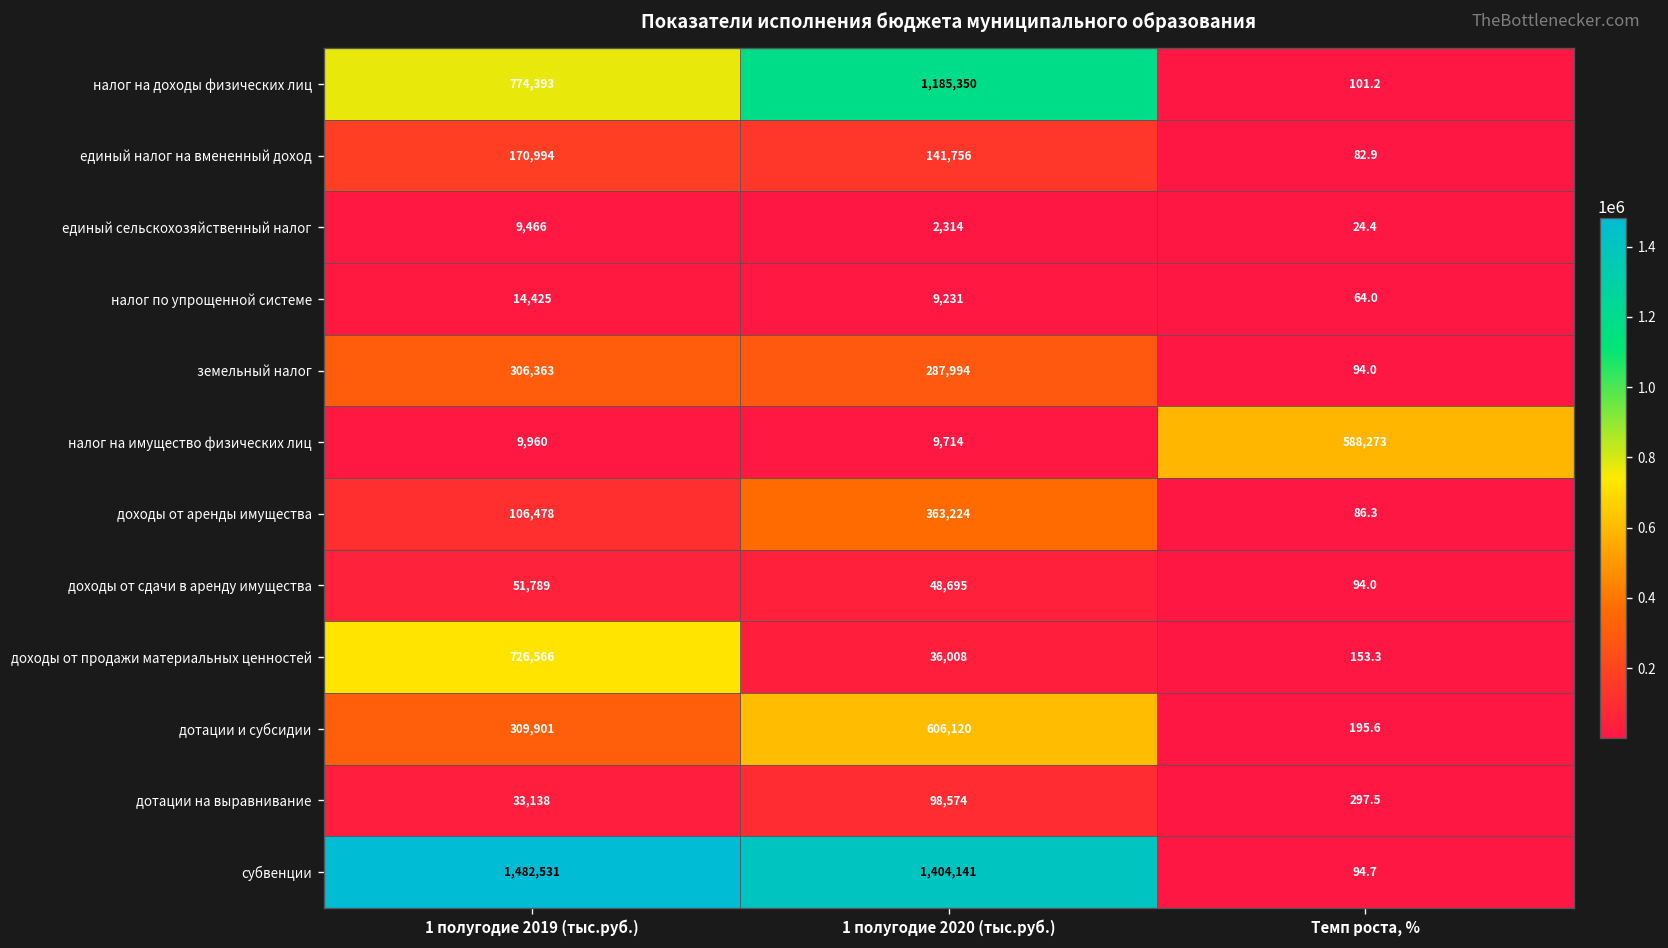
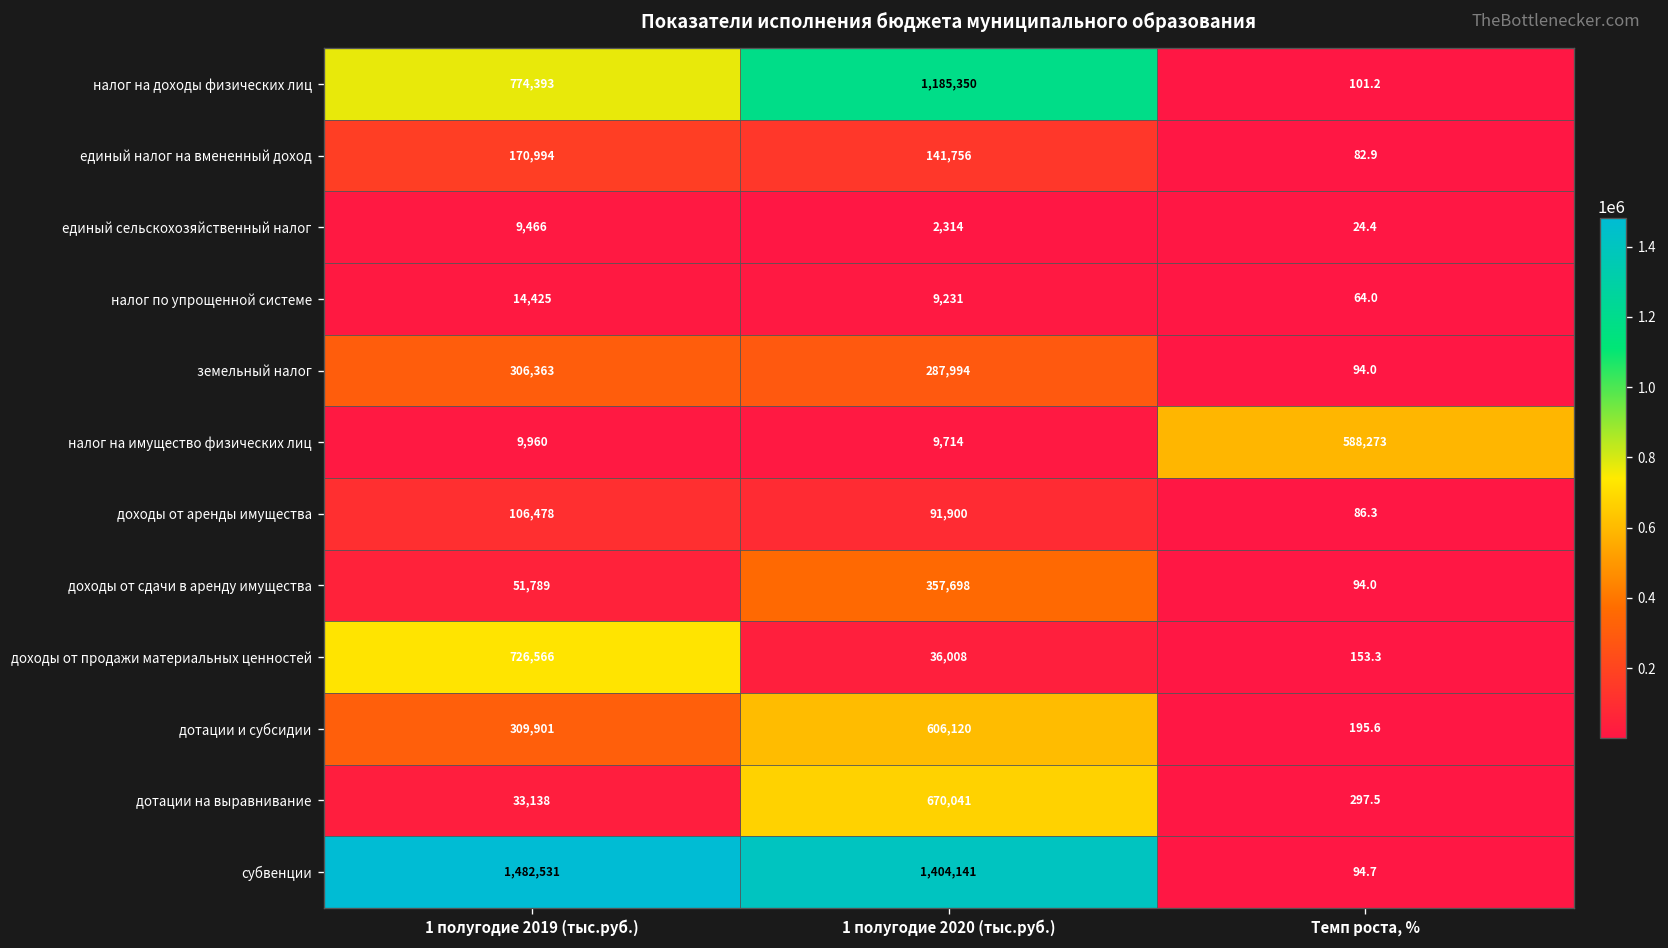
  {
    "налог на доходы физических лиц": {
      "1 полугодие 2019 (тыс.руб.)": "774,393",
      "1 полугодие 2020 (тыс.руб.)": "1,185,350",
      "Темп роста, %": "101.2"
    },
    "единый налог на вмененный доход": {
      "1 полугодие 2019 (тыс.руб.)": "170,994",
      "1 полугодие 2020 (тыс.руб.)": "141,756",
      "Темп роста, %": "82.9"
    },
    "единый сельскохозяйственный налог": {
      "1 полугодие 2019 (тыс.руб.)": "9,466",
      "1 полугодие 2020 (тыс.руб.)": "2,314",
      "Темп роста, %": "24.4"
    },
    "налог по упрощенной системе": {
      "1 полугодие 2019 (тыс.руб.)": "14,425",
      "1 полугодие 2020 (тыс.руб.)": "9,231",
      "Темп роста, %": "64.0"
    },
    "земельный налог": {
      "1 полугодие 2019 (тыс.руб.)": "306,363",
      "1 полугодие 2020 (тыс.руб.)": "287,994",
      "Темп роста, %": "94.0"
    },
    "налог на имущество физических лиц": {
      "1 полугодие 2019 (тыс.руб.)": "9,960",
      "1 полугодие 2020 (тыс.руб.)": "9,714",
      "Темп роста, %": "588,273"
    },
    "доходы от аренды имущества": {
      "1 полугодие 2019 (тыс.руб.)": "106,478",
-     "1 полугодие 2020 (тыс.руб.)": "363,224",
+     "1 полугодие 2020 (тыс.руб.)": "91,900",
      "Темп роста, %": "86.3"
    },
    "доходы от сдачи в аренду имущества": {
      "1 полугодие 2019 (тыс.руб.)": "51,789",
-     "1 полугодие 2020 (тыс.руб.)": "48,695",
+     "1 полугодие 2020 (тыс.руб.)": "357,698",
      "Темп роста, %": "94.0"
    },
    "доходы от продажи материальных ценностей": {
      "1 полугодие 2019 (тыс.руб.)": "726,566",
      "1 полугодие 2020 (тыс.руб.)": "36,008",
      "Темп роста, %": "153.3"
    },
    "дотации и субсидии": {
      "1 полугодие 2019 (тыс.руб.)": "309,901",
      "1 полугодие 2020 (тыс.руб.)": "606,120",
      "Темп роста, %": "195.6"
    },
    "дотации на выравнивание": {
      "1 полугодие 2019 (тыс.руб.)": "33,138",
-     "1 полугодие 2020 (тыс.руб.)": "98,574",
+     "1 полугодие 2020 (тыс.руб.)": "670,041",
      "Темп роста, %": "297.5"
    },
    "субвенции": {
      "1 полугодие 2019 (тыс.руб.)": "1,482,531",
      "1 полугодие 2020 (тыс.руб.)": "1,404,141",
      "Темп роста, %": "94.7"
    }
  }
